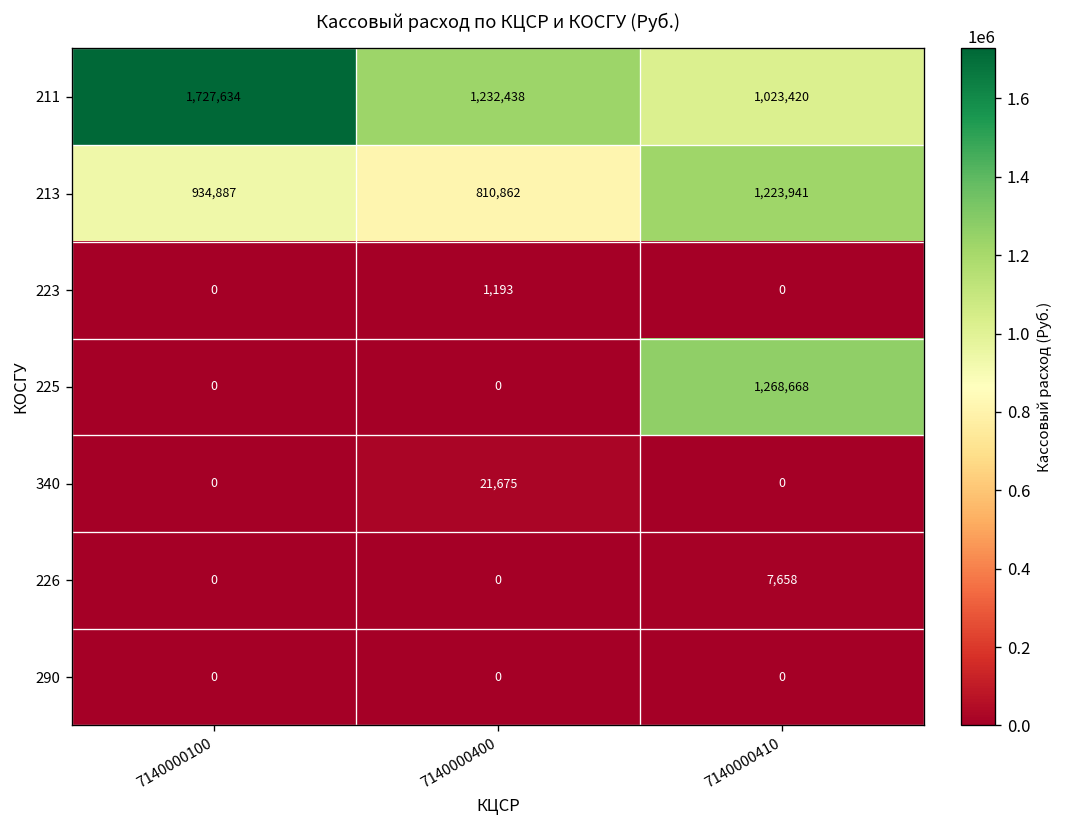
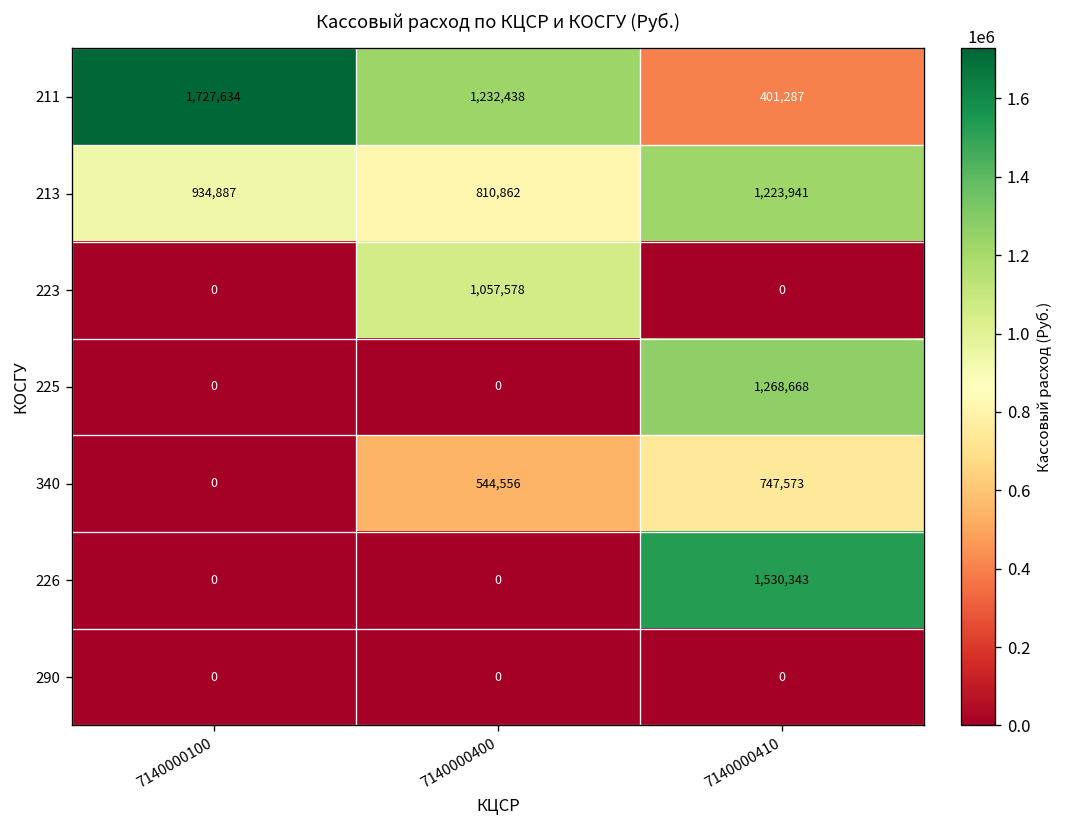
  {
    "211": {
      "7140000100": "1,727,634",
      "7140000400": "1,232,438",
-     "7140000410": "1,023,420"
+     "7140000410": "401,287"
    },
    "213": {
      "7140000100": "934,887",
      "7140000400": "810,862",
      "7140000410": "1,223,941"
    },
    "223": {
      "7140000100": "0",
-     "7140000400": "1,193",
+     "7140000400": "1,057,578",
      "7140000410": "0"
    },
    "225": {
      "7140000100": "0",
      "7140000400": "0",
      "7140000410": "1,268,668"
    },
    "340": {
      "7140000100": "0",
-     "7140000400": "21,675",
-     "7140000410": "0"
+     "7140000400": "544,556",
+     "7140000410": "747,573"
    },
    "226": {
      "7140000100": "0",
      "7140000400": "0",
-     "7140000410": "7,658"
+     "7140000410": "1,530,343"
    },
    "290": {
      "7140000100": "0",
      "7140000400": "0",
      "7140000410": "0"
    }
  }
